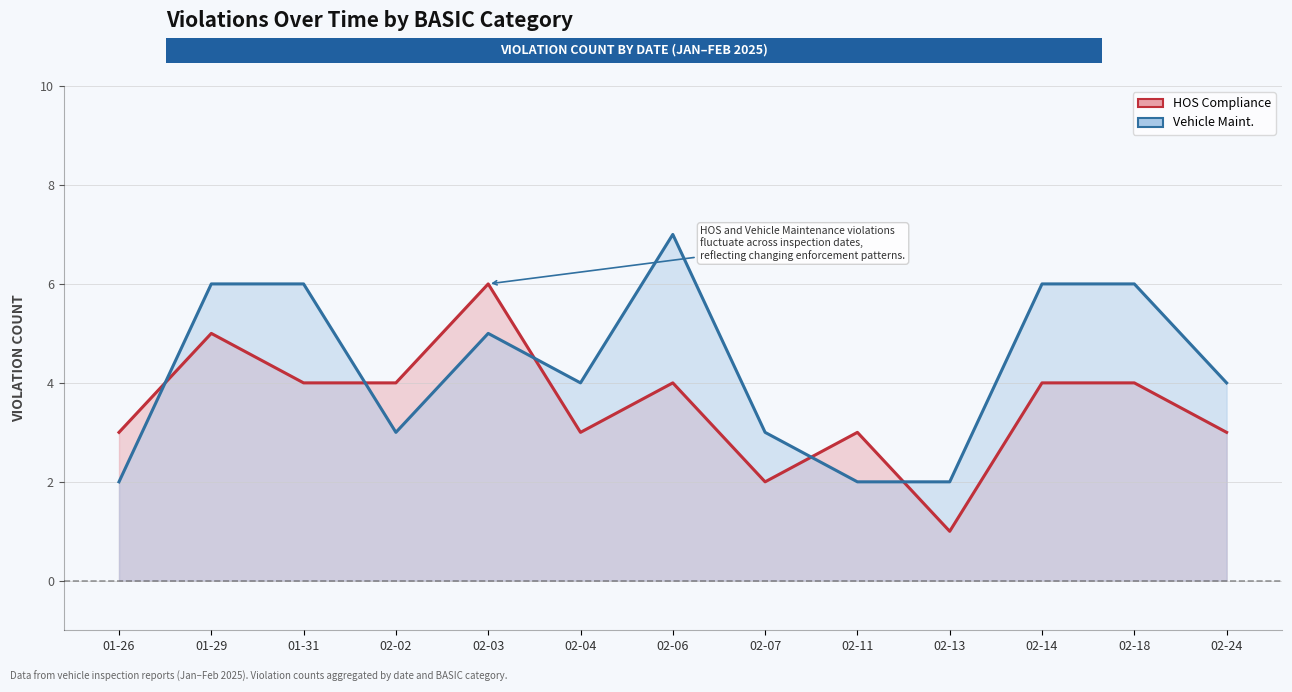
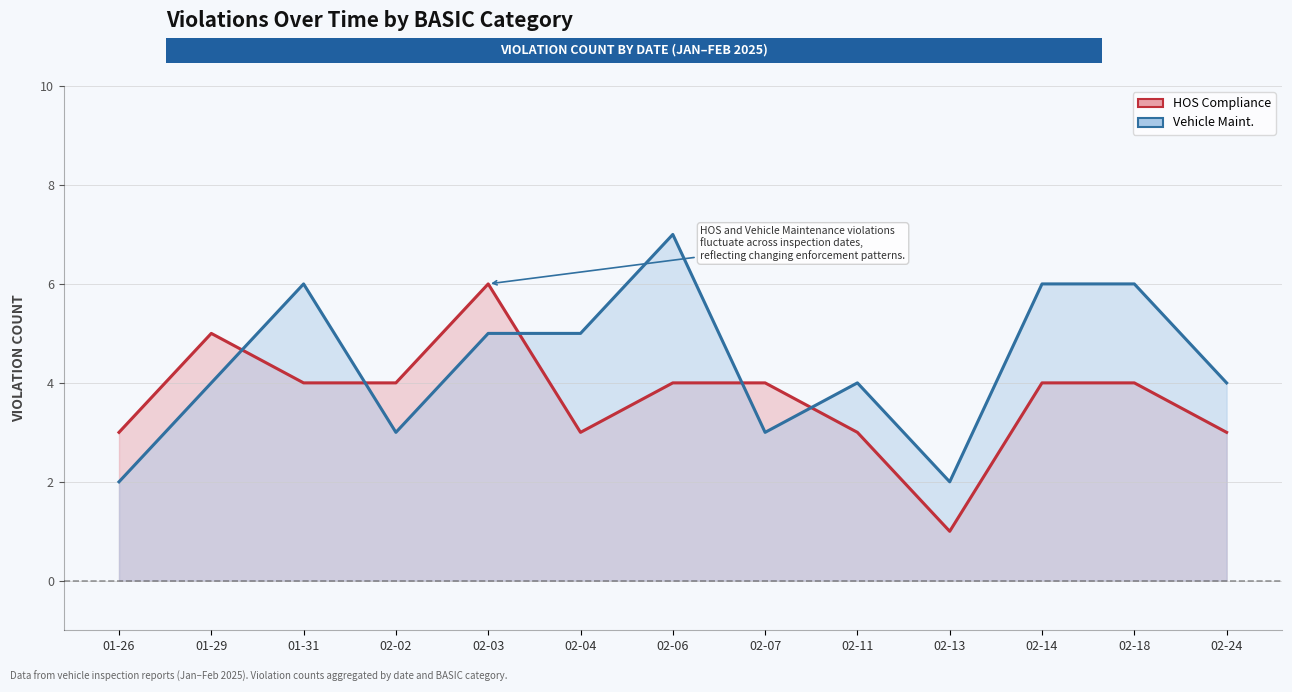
  {
    "HOS Compliance": {
      "01-26": 3,
      "01-29": 5,
      "01-31": 4,
      "02-02": 4,
      "02-03": 6,
      "02-04": 3,
      "02-06": 4,
-     "02-07": 2,
+     "02-07": 4,
      "02-11": 3,
      "02-13": 1,
      "02-14": 4,
      "02-18": 4,
      "02-24": 3
    },
    "Vehicle Maint.": {
      "01-26": 2,
-     "01-29": 6,
+     "01-29": 4,
      "01-31": 6,
      "02-02": 3,
      "02-03": 5,
-     "02-04": 4,
+     "02-04": 5,
      "02-06": 7,
      "02-07": 3,
-     "02-11": 2,
+     "02-11": 4,
      "02-13": 2,
      "02-14": 6,
      "02-18": 6,
      "02-24": 4
    }
  }
